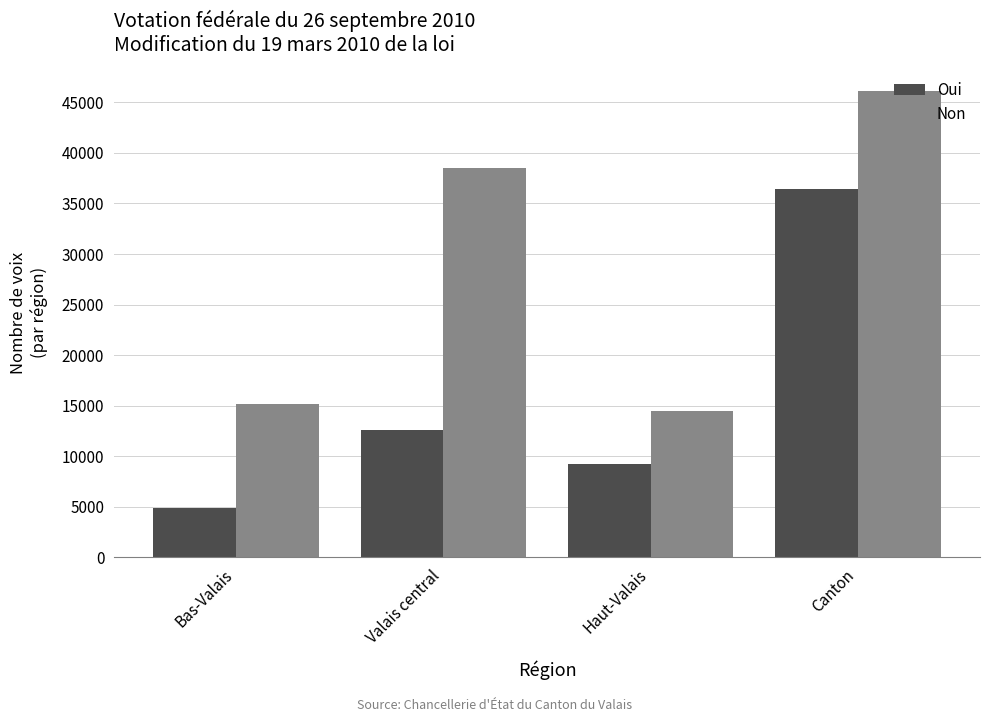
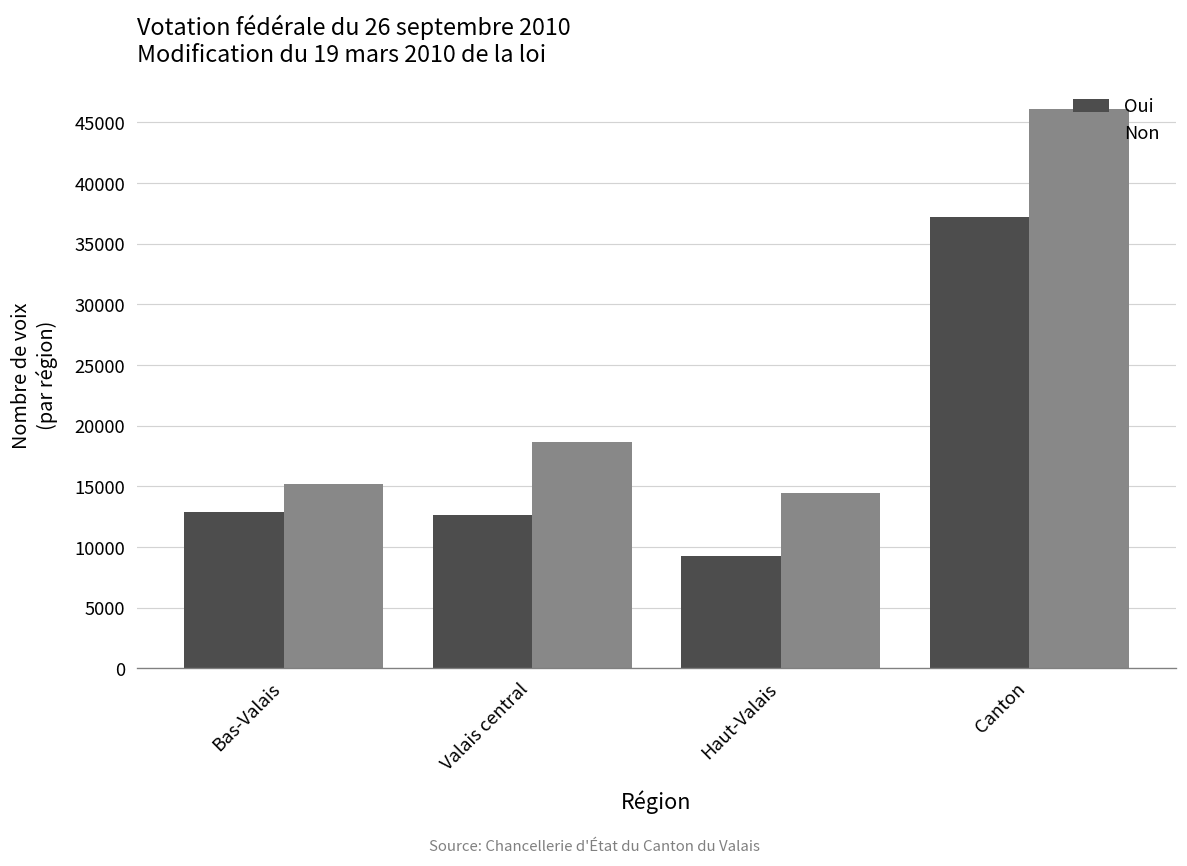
  {
    "Oui": {
-     "Bas-Valais": 4800,
+     "Bas-Valais": 12900,
      "Valais central": 12600,
      "Haut-Valais": 9200,
-     "Canton": 36400
+     "Canton": 37200
    },
    "Non": {
      "Bas-Valais": 15200,
-     "Valais central": 38500,
+     "Valais central": 18600,
      "Haut-Valais": 14500,
      "Canton": 46100
    }
  }
